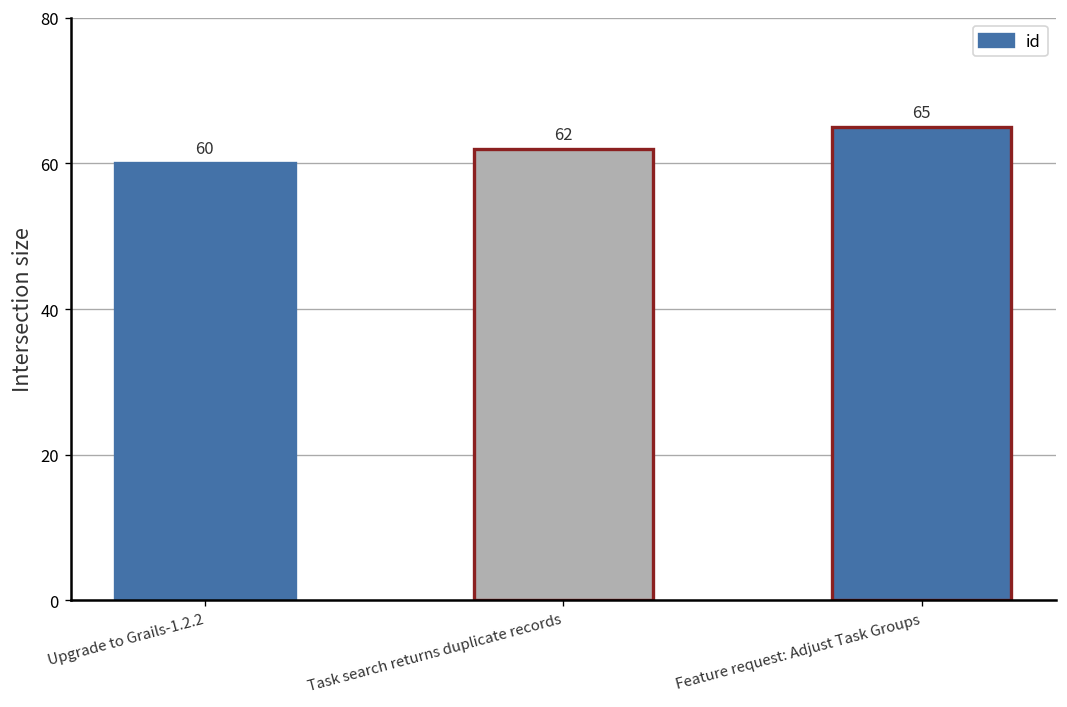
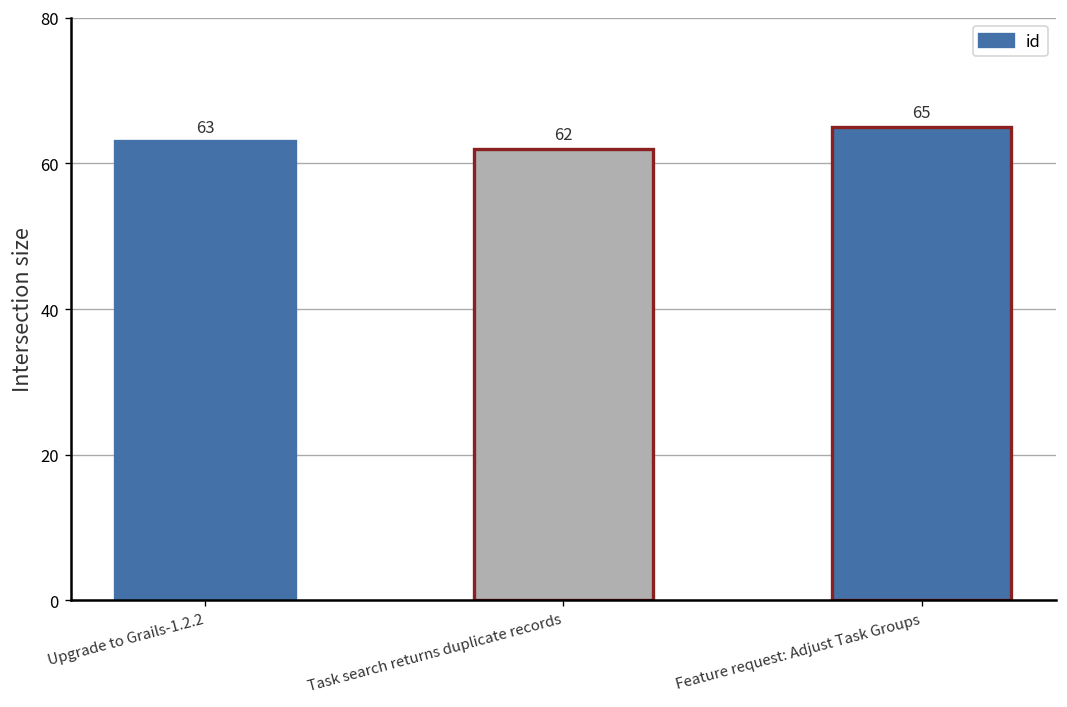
  {
-   "Upgrade to Grails-1.2.2": 60,
+   "Upgrade to Grails-1.2.2": 63,
    "Task search returns duplicate records": 62,
    "Feature request: Adjust Task Groups": 65
  }
